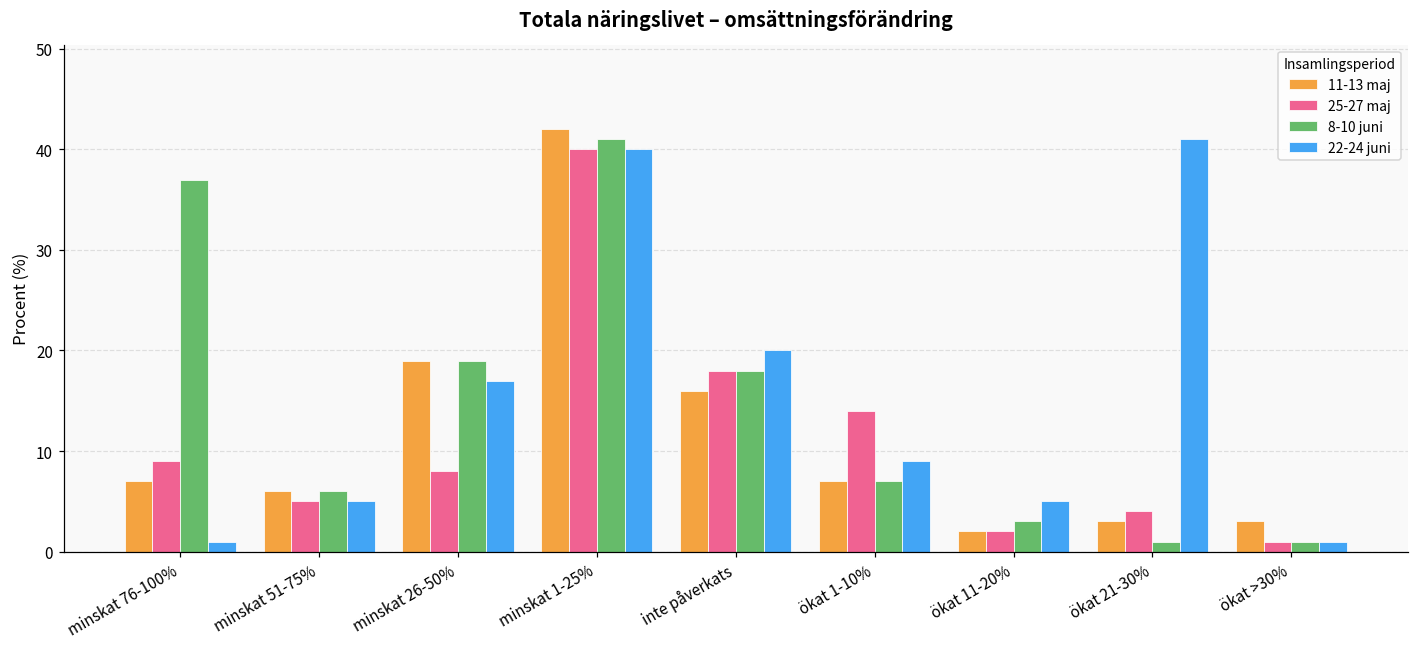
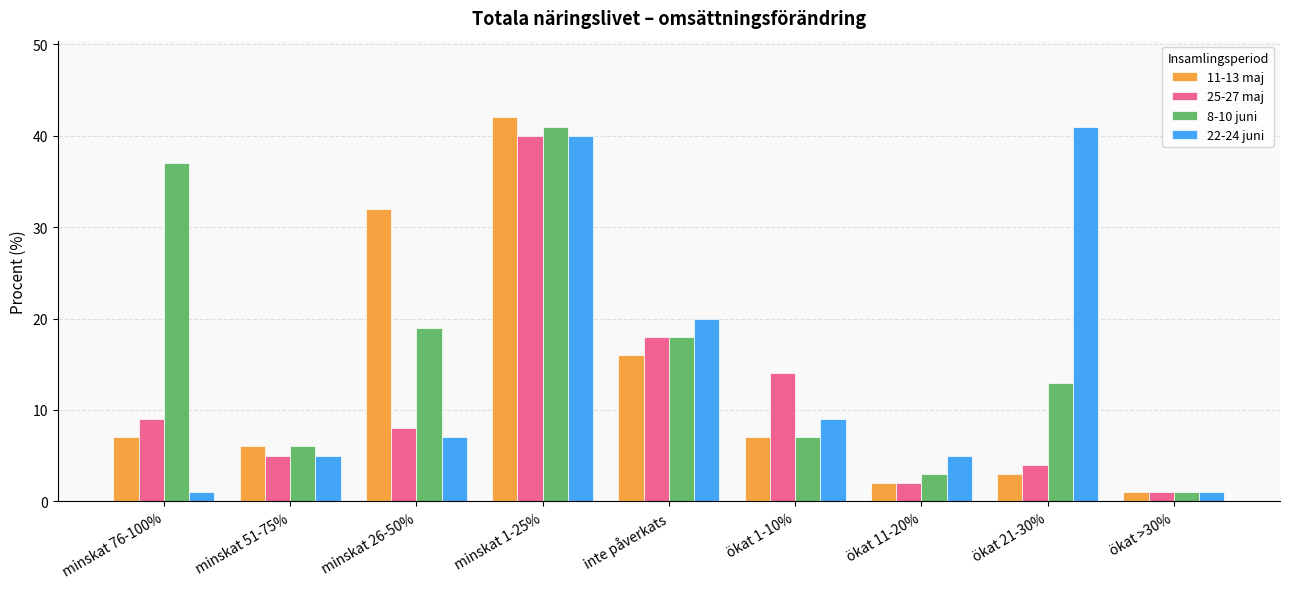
  {
    "11-13 maj": {
      "minskat 76-100%": 7,
      "minskat 51-75%": 6,
-     "minskat 26-50%": 19,
+     "minskat 26-50%": 32,
      "minskat 1-25%": 42,
      "inte påverkats": 16,
      "ökat 1-10%": 7,
      "ökat 11-20%": 2,
      "ökat 21-30%": 3,
-     "ökat >30%": 3
+     "ökat >30%": 1
    },
    "25-27 maj": {
      "minskat 76-100%": 9,
      "minskat 51-75%": 5,
      "minskat 26-50%": 8,
      "minskat 1-25%": 40,
      "inte påverkats": 18,
      "ökat 1-10%": 14,
      "ökat 11-20%": 2,
      "ökat 21-30%": 4,
      "ökat >30%": 1
    },
    "8-10 juni": {
      "minskat 76-100%": 37,
      "minskat 51-75%": 6,
      "minskat 26-50%": 19,
      "minskat 1-25%": 41,
      "inte påverkats": 18,
      "ökat 1-10%": 7,
      "ökat 11-20%": 3,
-     "ökat 21-30%": 1,
+     "ökat 21-30%": 13,
      "ökat >30%": 1
    },
    "22-24 juni": {
      "minskat 76-100%": 1,
      "minskat 51-75%": 5,
-     "minskat 26-50%": 17,
+     "minskat 26-50%": 7,
      "minskat 1-25%": 40,
      "inte påverkats": 20,
      "ökat 1-10%": 9,
      "ökat 11-20%": 5,
      "ökat 21-30%": 41,
      "ökat >30%": 1
    }
  }
